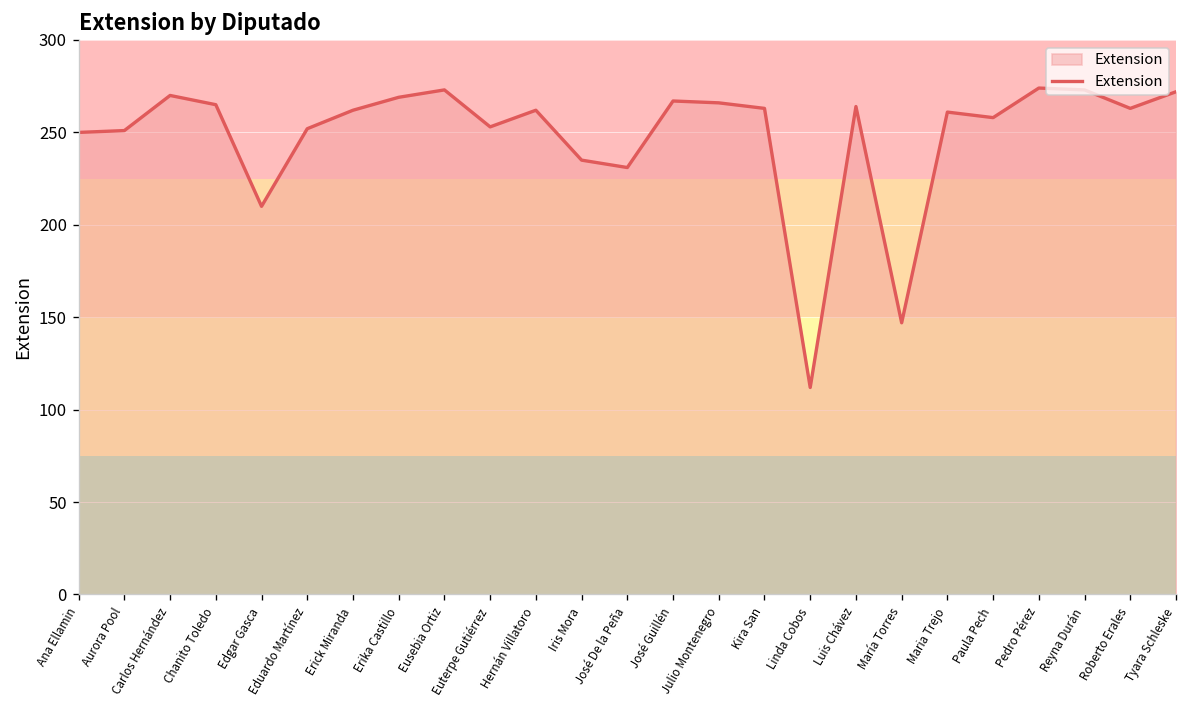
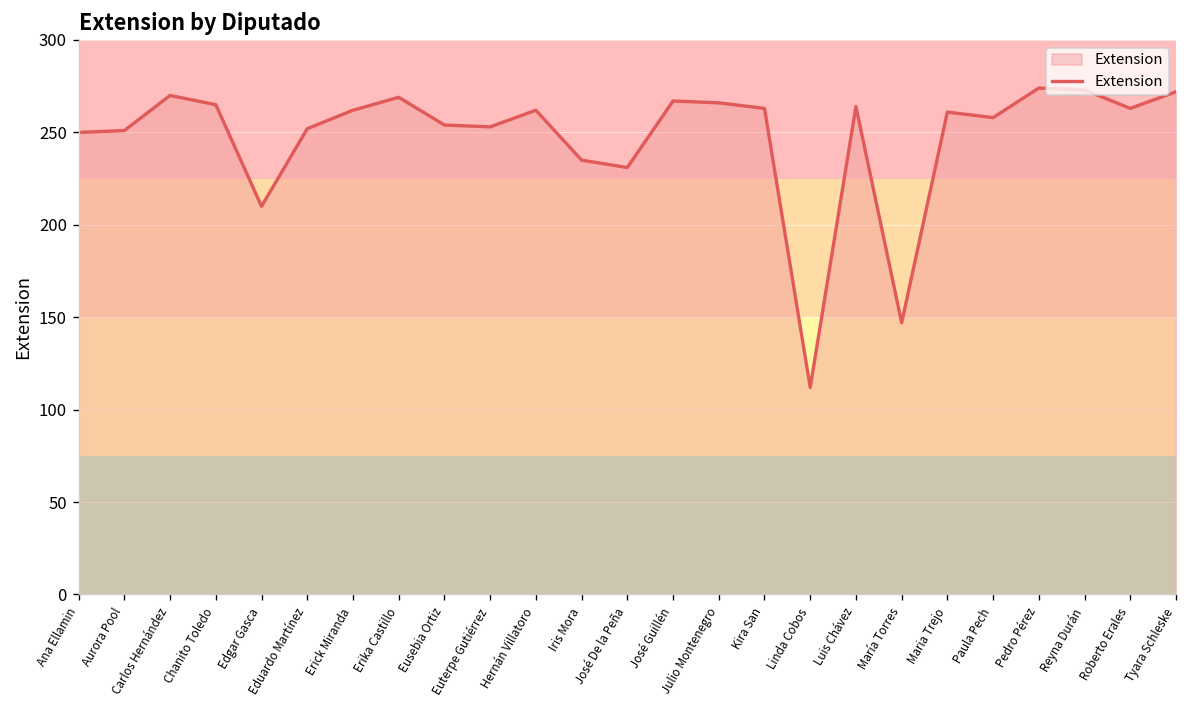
  {
    "Ana Ellamin": 250,
    "Aurora Pool": 251,
    "Carlos Hernández": 270,
    "Chanito Toledo": 265,
    "Edgar Gasca": 210,
    "Eduardo Martínez": 252,
    "Erick Miranda": 262,
    "Erika Castillo": 269,
-   "Eusebia Ortiz": 273,
+   "Eusebia Ortiz": 254,
    "Euterpe Gutiérrez": 253,
    "Hernán Villatoro": 262,
    "Iris Mora": 235,
    "José De la Peña": 231,
    "José Guillén": 267,
    "Julio Montenegro": 266,
    "Kira San": 263,
    "Linda Cobos": 112,
    "Luis Chávez": 264,
    "María Torres": 147,
    "Maria Trejo": 261,
    "Paula Pech": 258,
    "Pedro Pérez": 274,
    "Roberto Erales": 263,
    "Tyara Schleske": 272
  }
